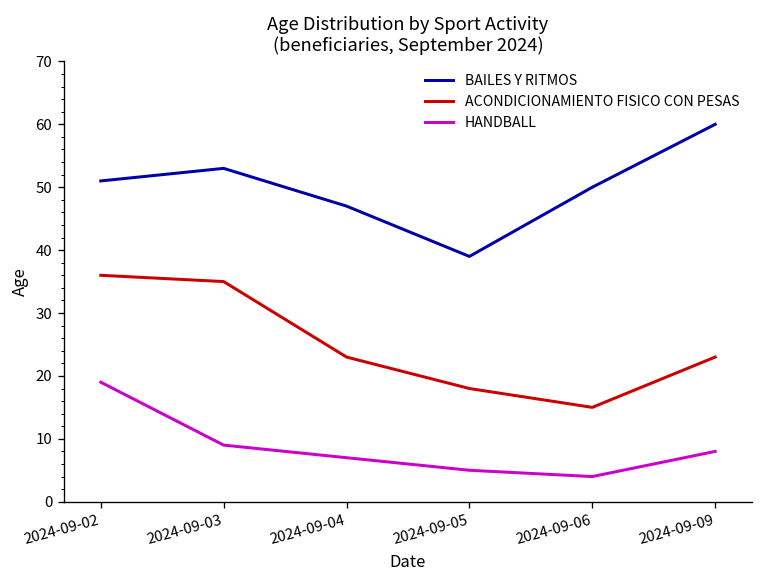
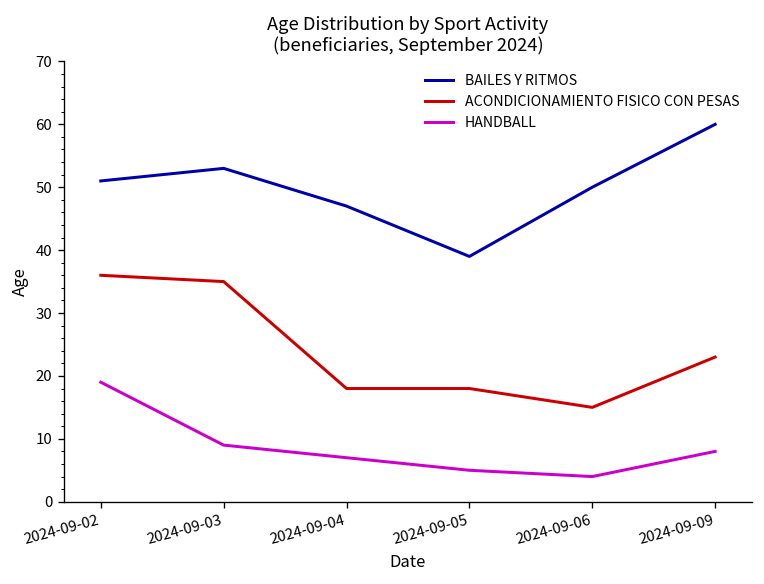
  {
    "BAILES Y RITMOS": {
      "2024-09-02": 51,
      "2024-09-03": 53,
      "2024-09-04": 47,
      "2024-09-05": 39,
      "2024-09-06": 50,
      "2024-09-09": 60
    },
    "ACONDICIONAMIENTO FISICO CON PESAS": {
      "2024-09-02": 36,
      "2024-09-03": 35,
-     "2024-09-04": 23,
+     "2024-09-04": 18,
      "2024-09-05": 18,
      "2024-09-06": 15,
      "2024-09-09": 23
    },
    "HANDBALL": {
      "2024-09-02": 19,
      "2024-09-03": 9,
      "2024-09-04": 7,
      "2024-09-05": 5,
      "2024-09-06": 4,
      "2024-09-09": 8
    }
  }
